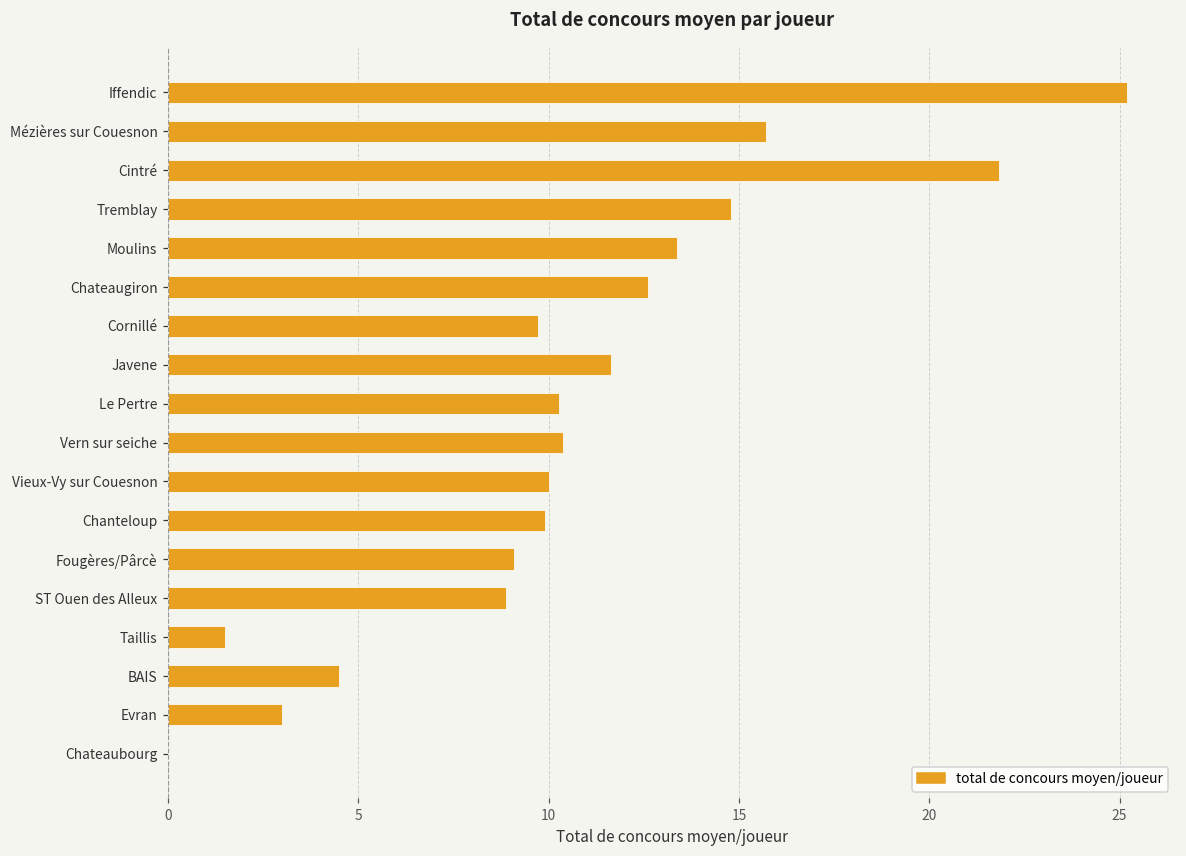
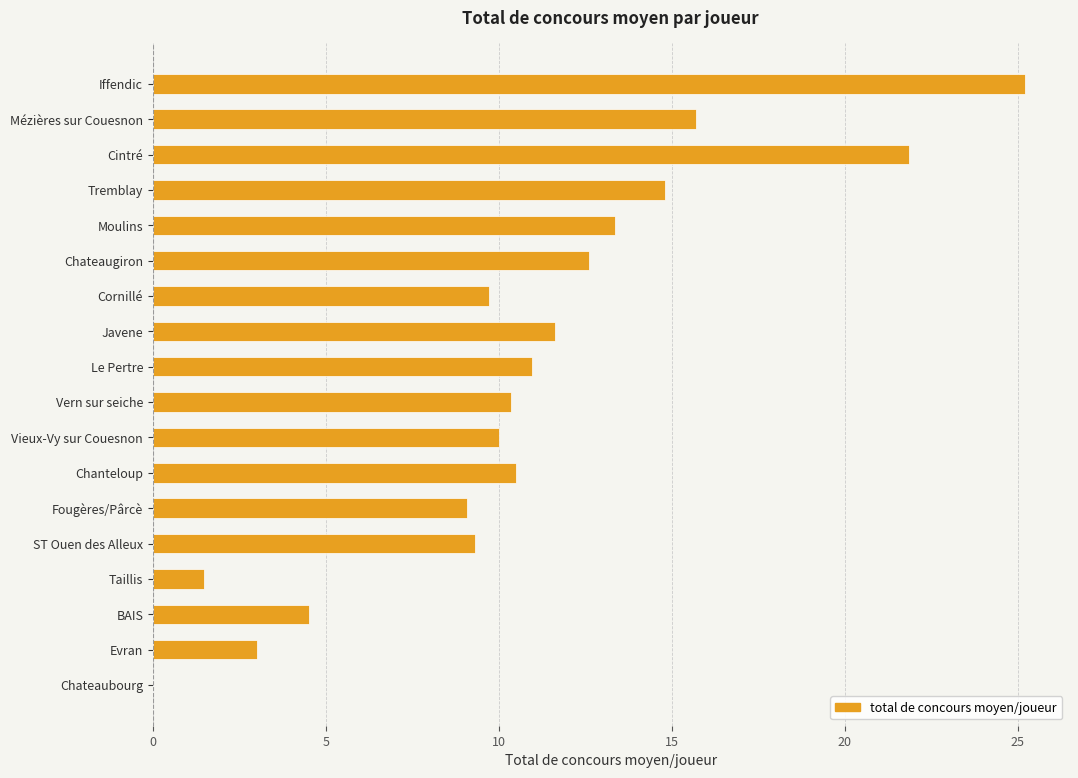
  {
    "Iffendic": 25.2,
    "Mézières sur Couesnon": 15.7,
    "Cintré": 21.8,
    "Tremblay": 14.8,
    "Moulins": 13.4,
    "Chateaugiron": 12.6,
    "Cornillé": 9.7,
    "Javene": 11.6,
-   "Le Pertre": 10.3,
+   "Le Pertre": 10.9,
    "Vern sur seiche": 10.4,
    "Vieux-Vy sur Couesnon": 10.0,
-   "Chanteloup": 9.9,
+   "Chanteloup": 10.5,
    "Fougères/Pârcè": 9.1,
-   "ST Ouen des Alleux": 8.9,
+   "ST Ouen des Alleux": 9.3,
    "Taillis": 1.5,
    "BAIS": 4.5,
    "Evran": 3.0,
    "Chateaubourg": 0.0
  }
